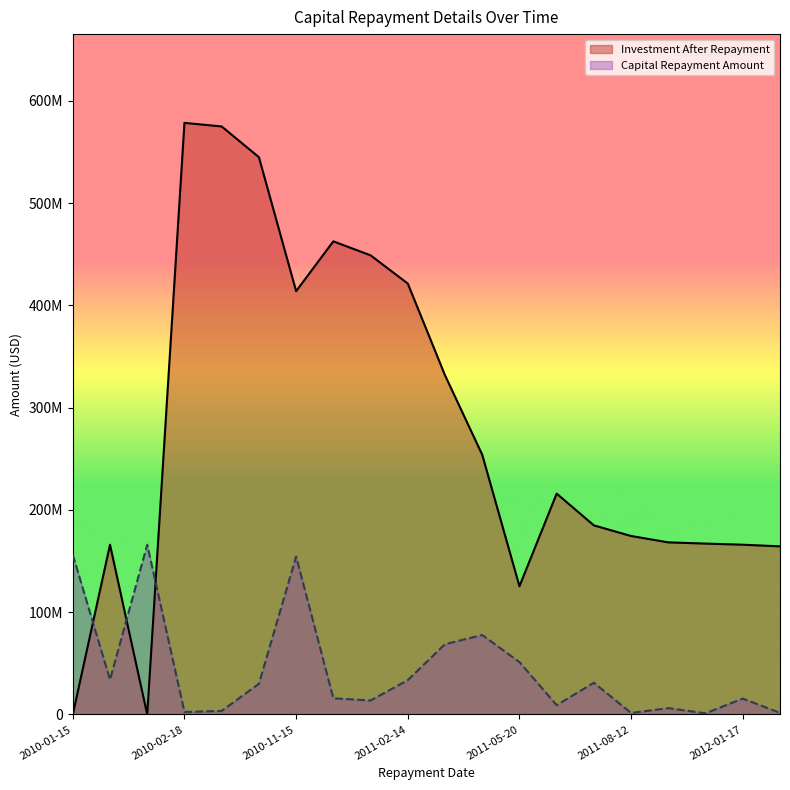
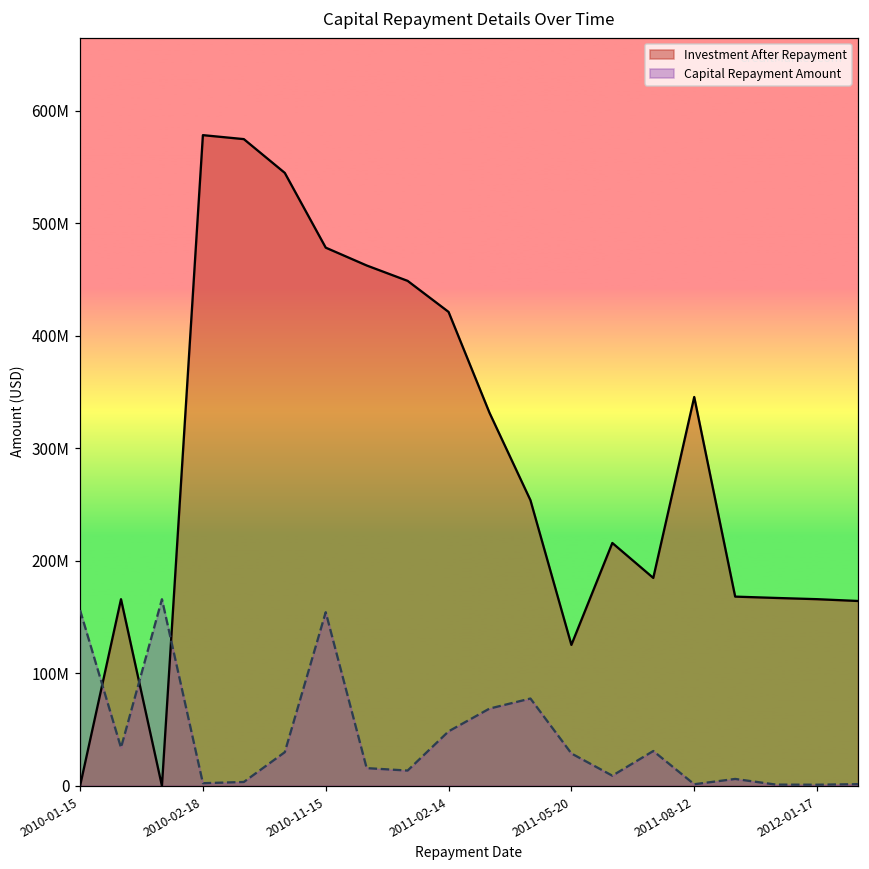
  {
    "Investment After Repayment": {
      "2010-01-15": 0,
      "2010-02-18": 579000000,
-     "2010-11-15": 414000000,
+     "2010-11-15": 479000000,
      "2011-02-14": 421000000,
      "2011-05-20": 125000000,
-     "2011-08-12": 175000000,
+     "2011-08-12": 346000000,
      "2012-01-17": 166000000
    },
    "Capital Repayment Amount": {
      "2010-01-15": 156000000,
      "2010-02-18": 2000000,
      "2010-11-15": 154000000,
-     "2011-02-14": 34000000,
-     "2011-05-20": 51000000,
+     "2011-02-14": 49000000,
+     "2011-05-20": 29000000,
      "2011-08-12": 2000000,
-     "2012-01-17": 16000000
+     "2012-01-17": 1000000
    }
  }
